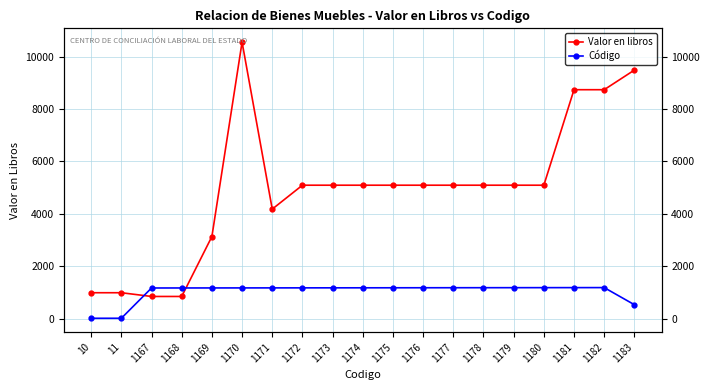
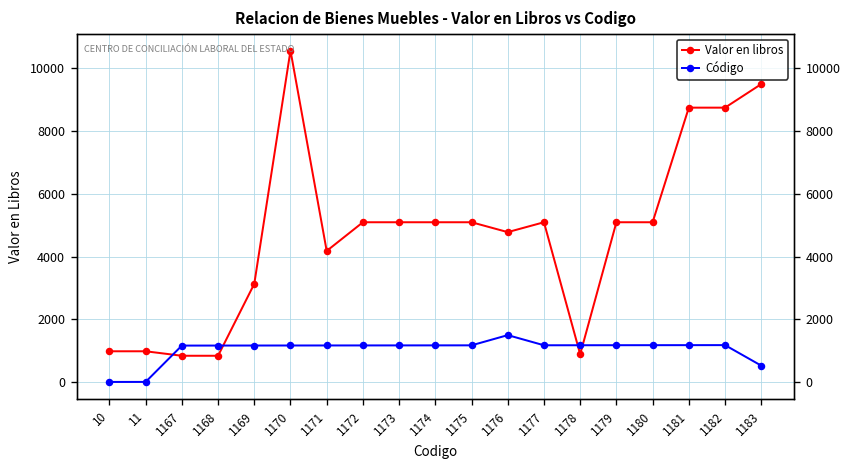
  {
    "Valor en libros": {
      "10": 1000,
      "11": 1000,
      "1167": 800,
      "1168": 800,
      "1169": 3100,
      "1170": 10600,
      "1171": 4200,
      "1172": 5100,
      "1173": 5100,
      "1174": 5100,
      "1175": 5100,
-     "1176": 5100,
+     "1176": 4800,
      "1177": 5100,
-     "1178": 5100,
+     "1178": 900,
      "1179": 5100,
      "1180": 5100,
      "1181": 8700,
      "1182": 8700,
      "1183": 9500
    },
    "Código": {
      "10": 0,
      "11": 0,
      "1167": 1200,
      "1168": 1200,
      "1169": 1200,
      "1170": 1200,
      "1171": 1200,
      "1172": 1200,
      "1173": 1200,
      "1174": 1200,
      "1175": 1200,
-     "1176": 1200,
+     "1176": 1500,
      "1177": 1200,
      "1178": 1200,
      "1179": 1200,
      "1180": 1200,
      "1181": 1200,
      "1182": 1200,
      "1183": 500
    }
  }
